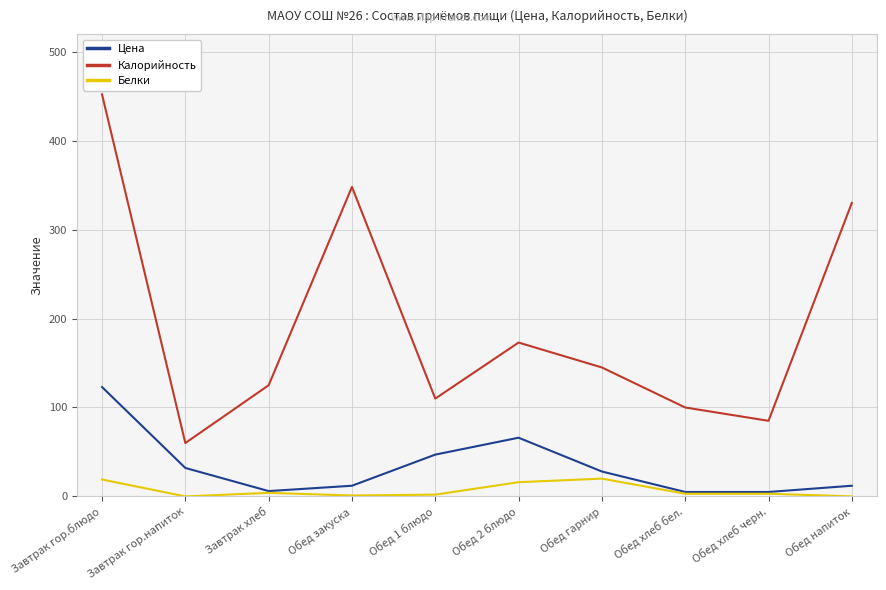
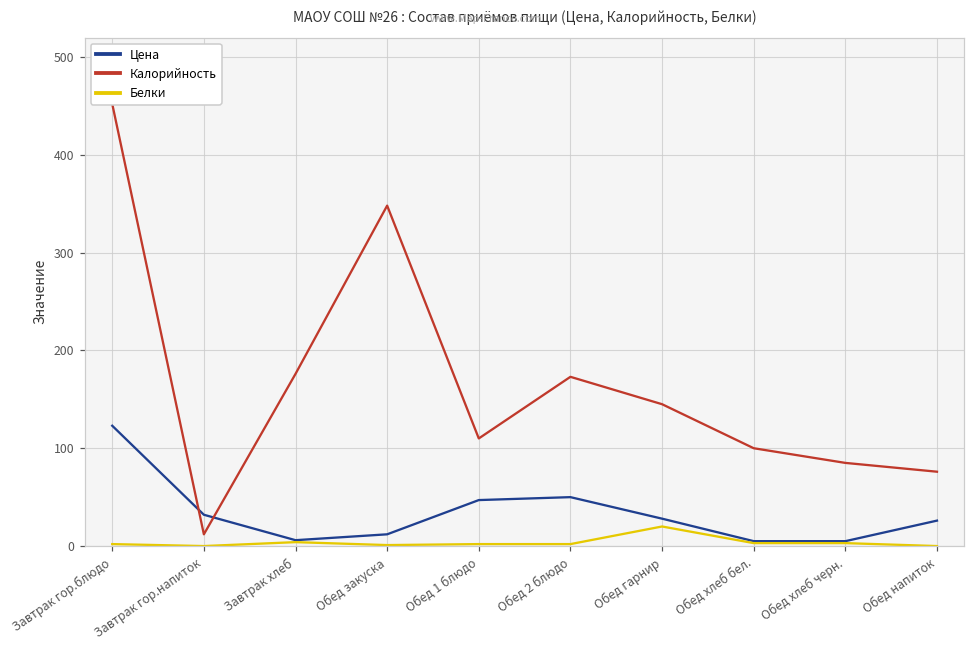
  {
    "Цена": {
      "Завтрак гор.блюдо": 120,
      "Завтрак гор.напиток": 30,
      "Обед закуска": 10,
      "Обед 1 блюдо": 50,
-     "Обед 2 блюдо": 70,
+     "Обед 2 блюдо": 50,
      "Обед гарнир": 30,
-     "Обед напиток": 10
+     "Обед напиток": 30
    },
    "Калорийность": {
      "Завтрак гор.блюдо": 450,
-     "Завтрак гор.напиток": 60,
-     "Завтрак хлеб": 130,
+     "Завтрак гор.напиток": 10,
+     "Завтрак хлеб": 180,
      "Обед закуска": 350,
      "Обед 1 блюдо": 110,
      "Обед 2 блюдо": 170,
      "Обед гарнир": 150,
      "Обед хлеб бел.": 100,
      "Обед хлеб черн.": 90,
-     "Обед напиток": 330
+     "Обед напиток": 80
    },
    "Белки": {
-     "Завтрак гор.блюдо": 20,
+     "Завтрак гор.блюдо": 0,
      "Завтрак гор.напиток": 0,
      "Обед закуска": 0,
      "Обед 1 блюдо": 0,
-     "Обед 2 блюдо": 20,
+     "Обед 2 блюдо": 0,
      "Обед гарнир": 20,
      "Обед напиток": 0
    }
  }
